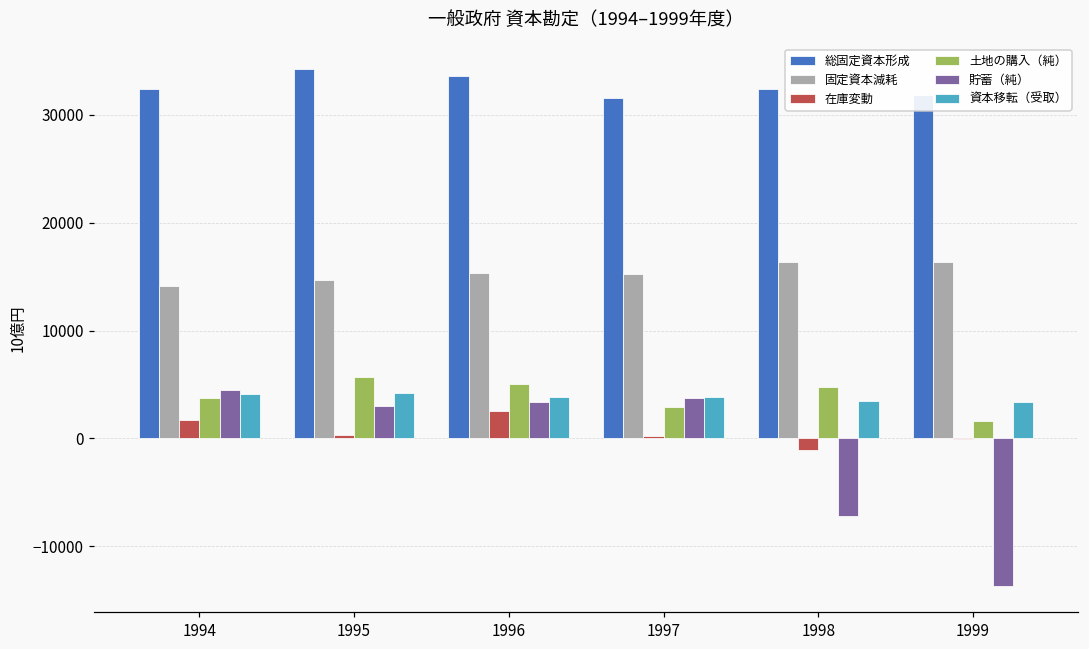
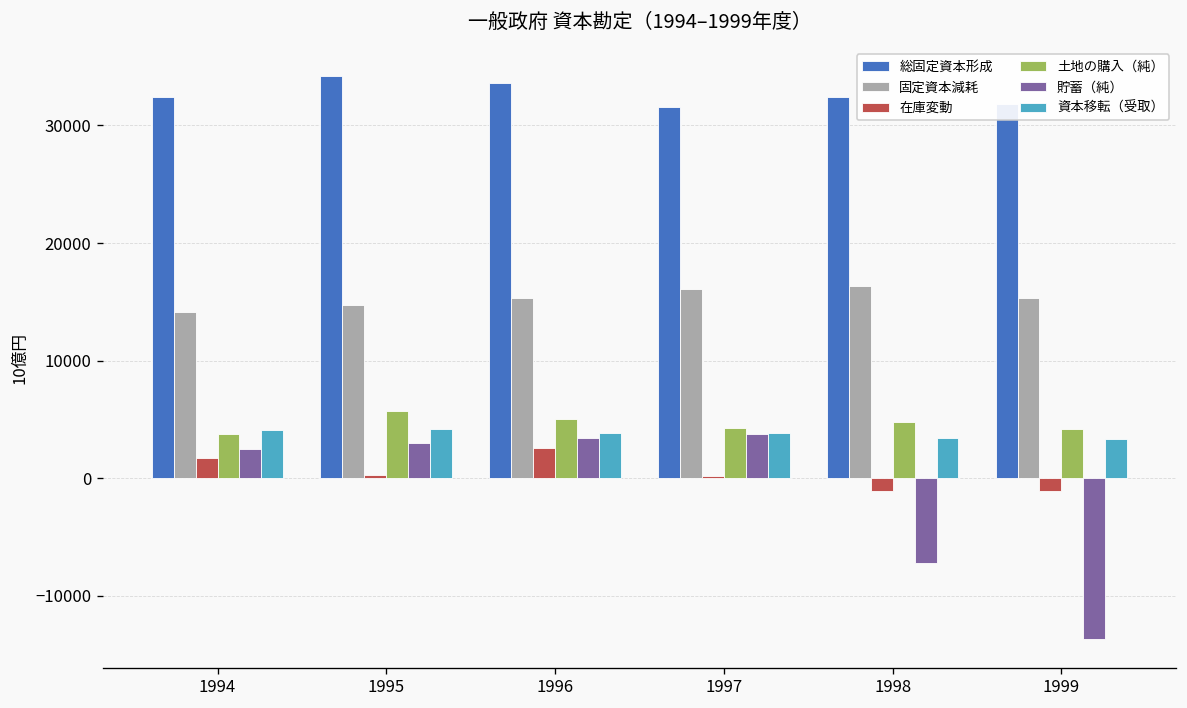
  {
    "固定資本減耗": {
      "1994": 14000,
      "1995": 15000,
      "1996": 15000,
-     "1997": 15000,
+     "1997": 16000,
      "1998": 16000,
-     "1999": 16000
+     "1999": 15000
    },
    "在庫変動": {
      "1994": 2000,
      "1995": 0,
      "1996": 3000,
      "1998": -1000,
-     "1999": 0
+     "1999": -1000
    },
    "土地の購入（純）": {
      "1994": 4000,
      "1995": 6000,
      "1996": 5000,
-     "1997": 3000,
+     "1997": 4000,
      "1998": 5000,
-     "1999": 2000
+     "1999": 4000
    },
    "貯蓄（純）": {
-     "1994": 4000,
+     "1994": 2000,
      "1995": 3000,
      "1996": 3000,
      "1997": 4000,
      "1998": -7000,
      "1999": -14000
    }
  }
